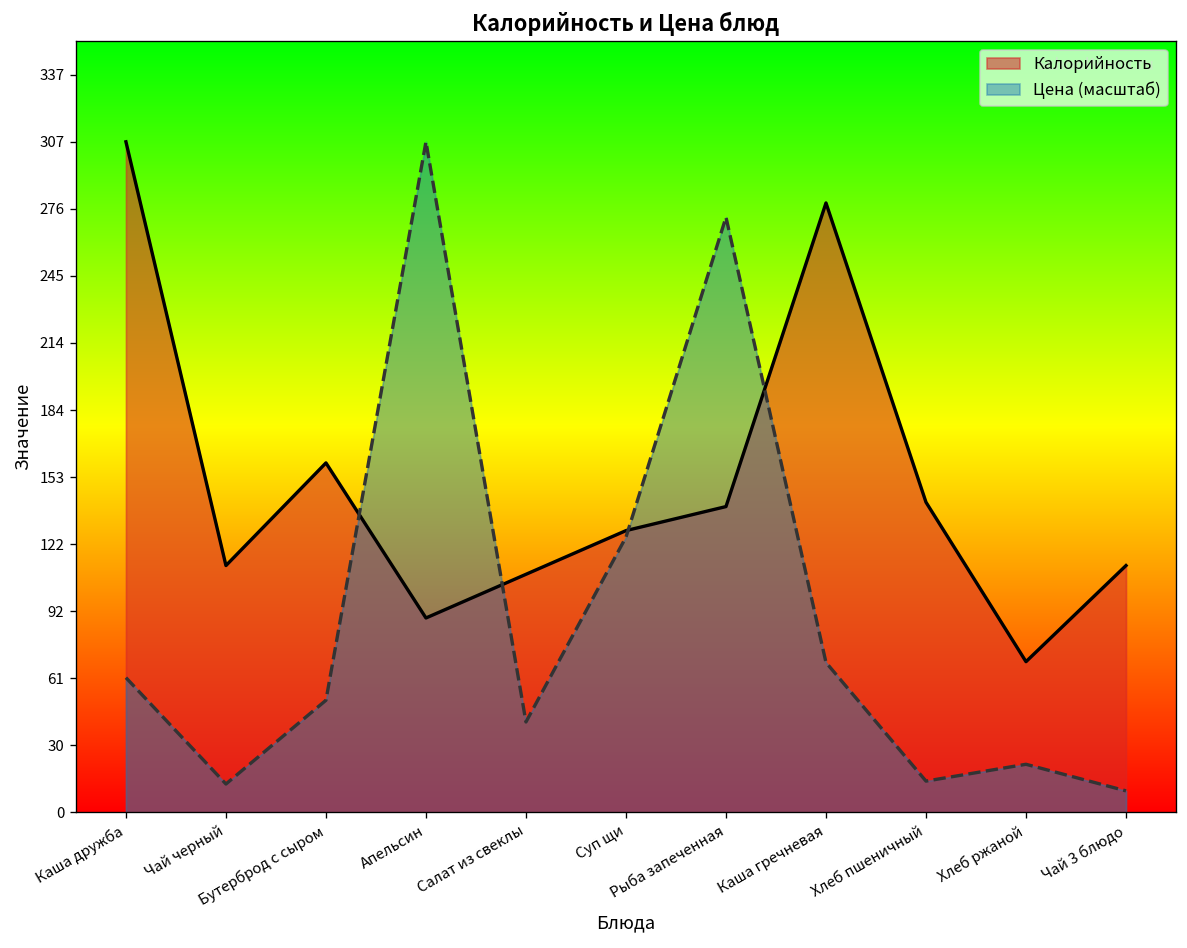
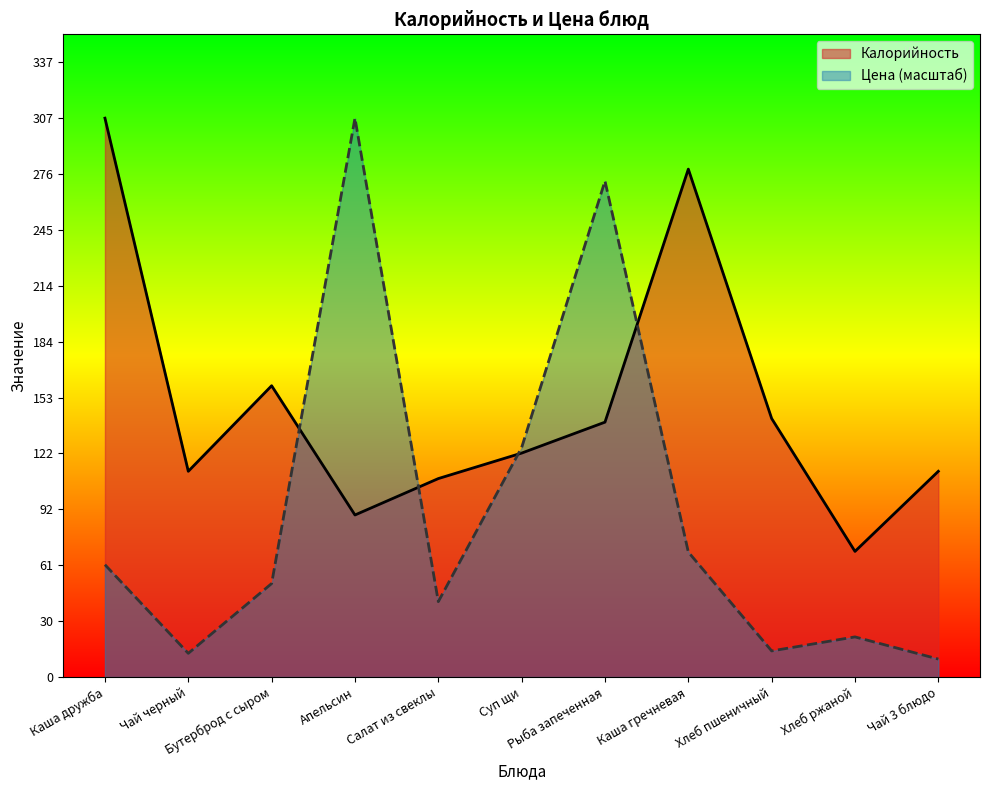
  {
    "Калорийность": {
      "Каша дружба": 307,
      "Чай черный": 113,
      "Бутерброд с сыром": 160,
      "Апельсин": 89,
      "Салат из свеклы": 109,
-     "Суп щи": 129,
+     "Суп щи": 123,
      "Рыба запеченная": 140,
      "Каша гречневая": 279,
      "Хлеб пшеничный": 142,
      "Хлеб ржаной": 69,
      "Чай 3 блюдо": 113
    },
    "Цена (масштаб)": {
      "Каша дружба": 62,
      "Чай черный": 13,
      "Бутерброд с сыром": 51,
      "Апельсин": 307,
      "Салат из свеклы": 41,
      "Суп щи": 126,
      "Рыба запеченная": 272,
      "Каша гречневая": 69,
      "Хлеб пшеничный": 14,
      "Хлеб ржаной": 22,
      "Чай 3 блюдо": 10
    }
  }
